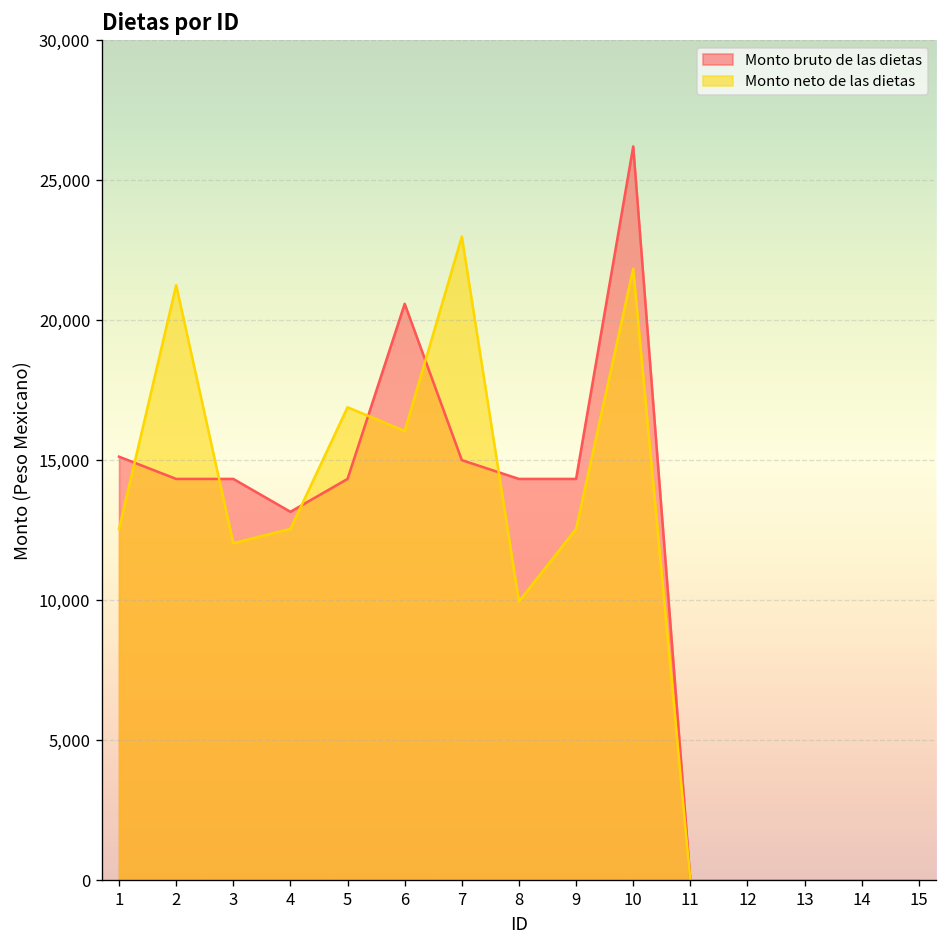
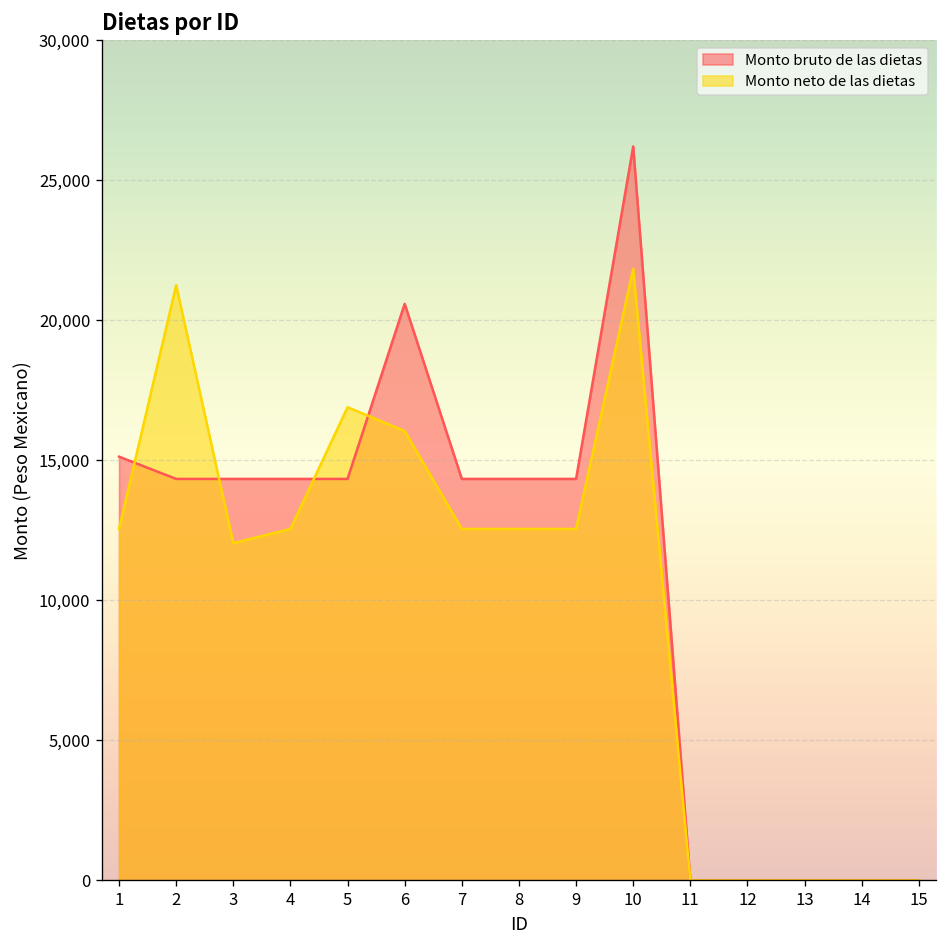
  {
    "Monto bruto de las dietas": {
      "1": "15,100",
      "2": "14,300",
      "3": "14,300",
-     "4": "13,200",
+     "4": "14,300",
      "5": "14,300",
      "6": "20,600",
-     "7": "15,000",
+     "7": "14,300",
      "8": "14,300",
      "9": "14,300",
      "10": "26,200"
    },
    "Monto neto de las dietas": {
      "1": "12,500",
      "2": "21,200",
      "3": "12,000",
      "4": "12,500",
      "5": "16,900",
      "6": "16,000",
-     "7": "23,000",
-     "8": "10,000",
+     "7": "12,500",
+     "8": "12,500",
      "9": "12,500",
      "10": "21,800"
    }
  }
